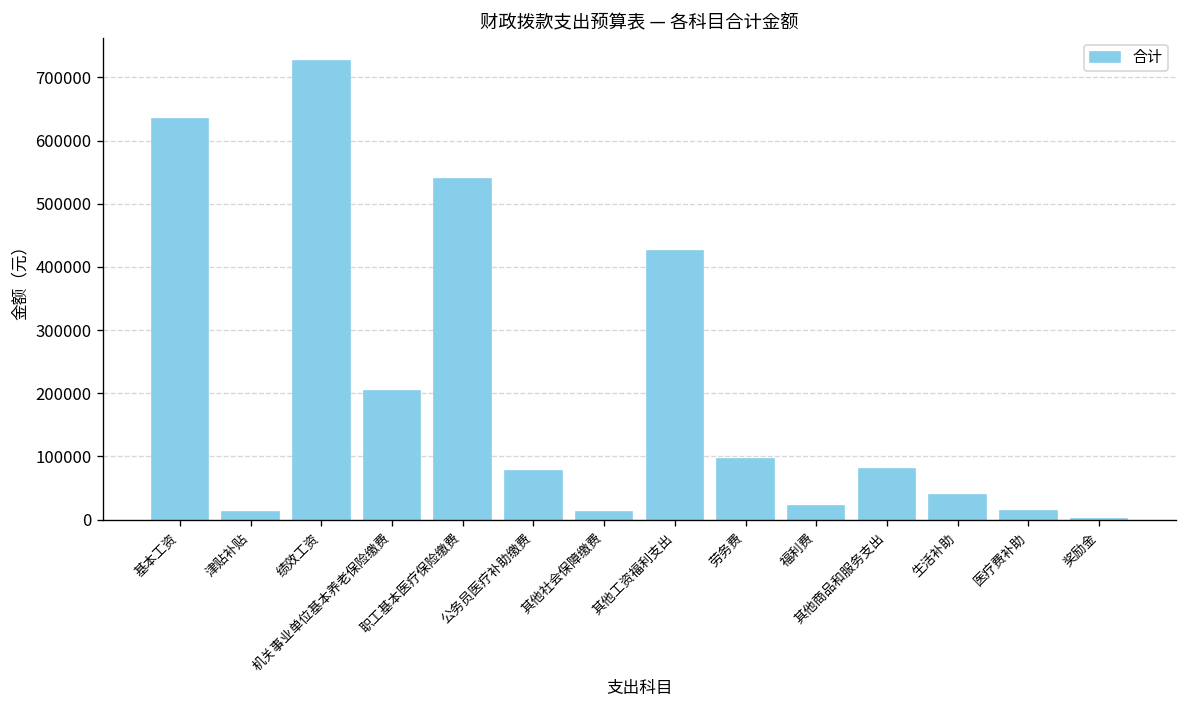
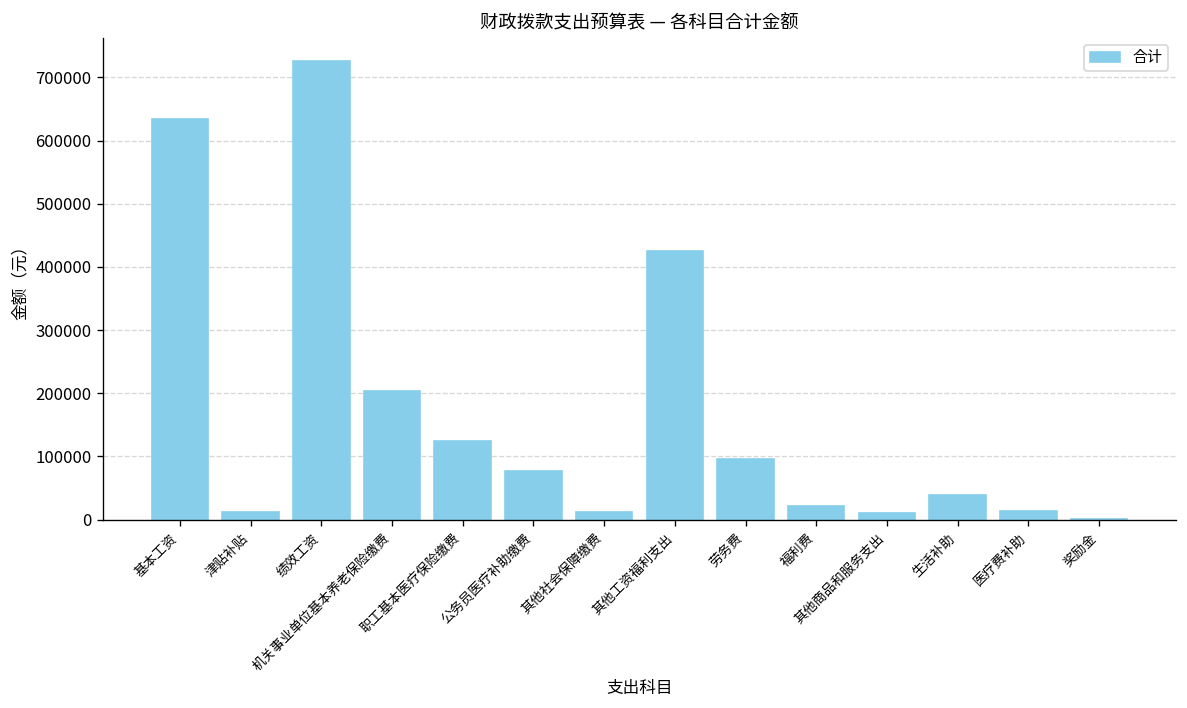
  {
    "基本工资": 630000,
    "津贴补贴": 10000,
    "绩效工资": 730000,
    "机关事业单位基本养老保险缴费": 200000,
-   "职工基本医疗保险缴费": 540000,
+   "职工基本医疗保险缴费": 120000,
    "公务员医疗补助缴费": 80000,
    "其他社会保障缴费": 10000,
    "其他工资福利支出": 420000,
    "劳务费": 100000,
    "福利费": 20000,
-   "其他商品和服务支出": 80000,
+   "其他商品和服务支出": 10000,
    "生活补助": 40000,
    "医疗费补助": 10000
  }
